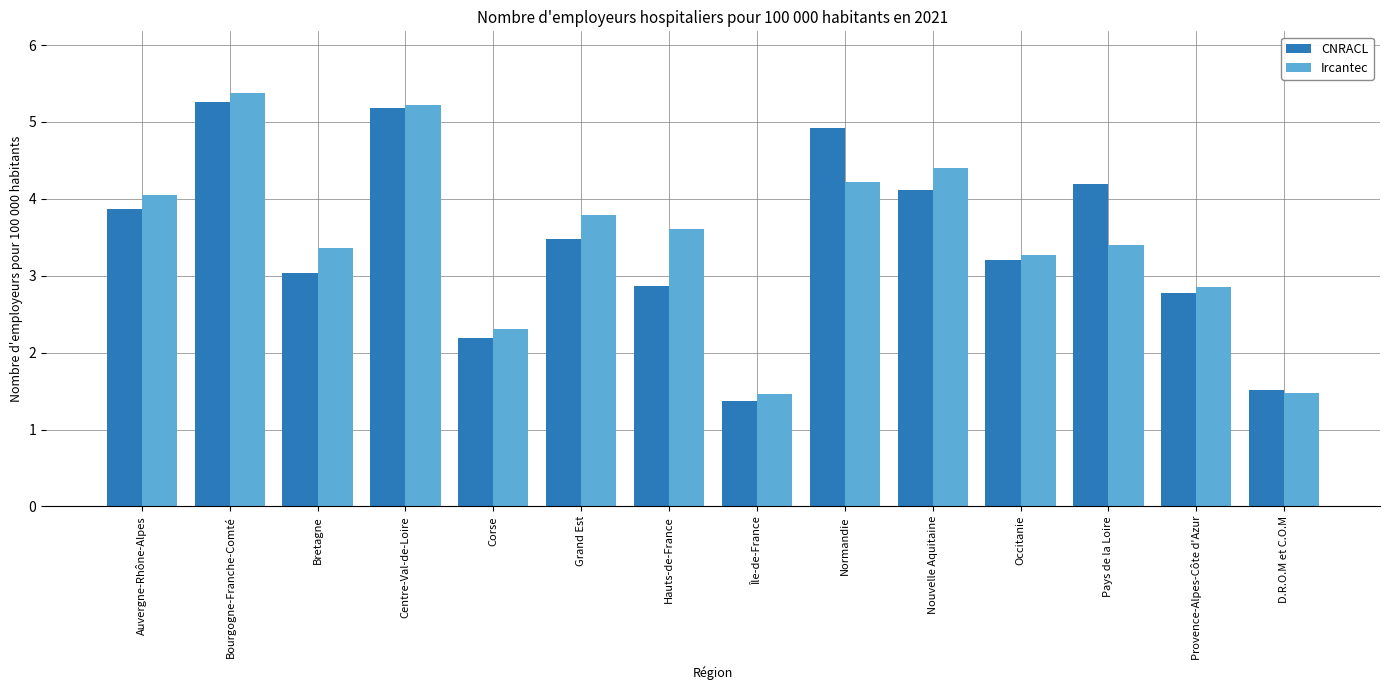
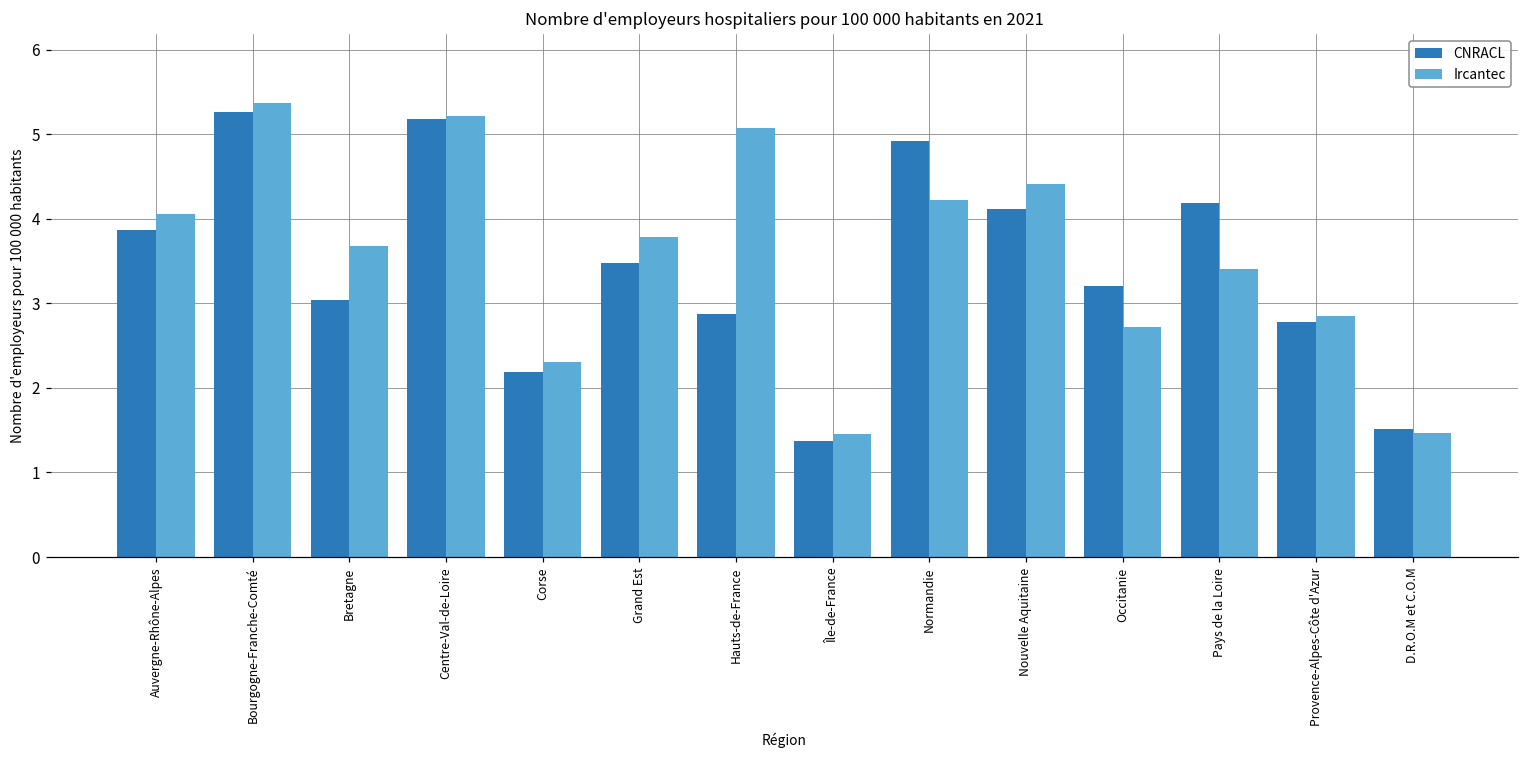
  {
    "CNRACL": {
      "Auvergne-Rhône-Alpes": 3.9,
      "Bourgogne-Franche-Comté": 5.3,
      "Bretagne": 3.0,
      "Centre-Val-de-Loire": 5.2,
      "Corse": 2.2,
      "Grand Est": 3.5,
      "Hauts-de-France": 2.9,
      "Île-de-France": 1.4,
      "Normandie": 4.9,
      "Nouvelle Aquitaine": 4.1,
      "Occitanie": 3.2,
      "Pays de la Loire": 4.2,
      "Provence-Alpes-Côte d'Azur": 2.8,
      "D.R.O.M et C.O.M": 1.5
    },
    "Ircantec": {
      "Auvergne-Rhône-Alpes": 4.1,
      "Bourgogne-Franche-Comté": 5.4,
-     "Bretagne": 3.4,
+     "Bretagne": 3.7,
      "Centre-Val-de-Loire": 5.2,
      "Corse": 2.3,
      "Grand Est": 3.8,
-     "Hauts-de-France": 3.6,
+     "Hauts-de-France": 5.1,
      "Île-de-France": 1.5,
      "Normandie": 4.2,
      "Nouvelle Aquitaine": 4.4,
-     "Occitanie": 3.3,
+     "Occitanie": 2.7,
      "Pays de la Loire": 3.4,
      "Provence-Alpes-Côte d'Azur": 2.9,
      "D.R.O.M et C.O.M": 1.5
    }
  }
